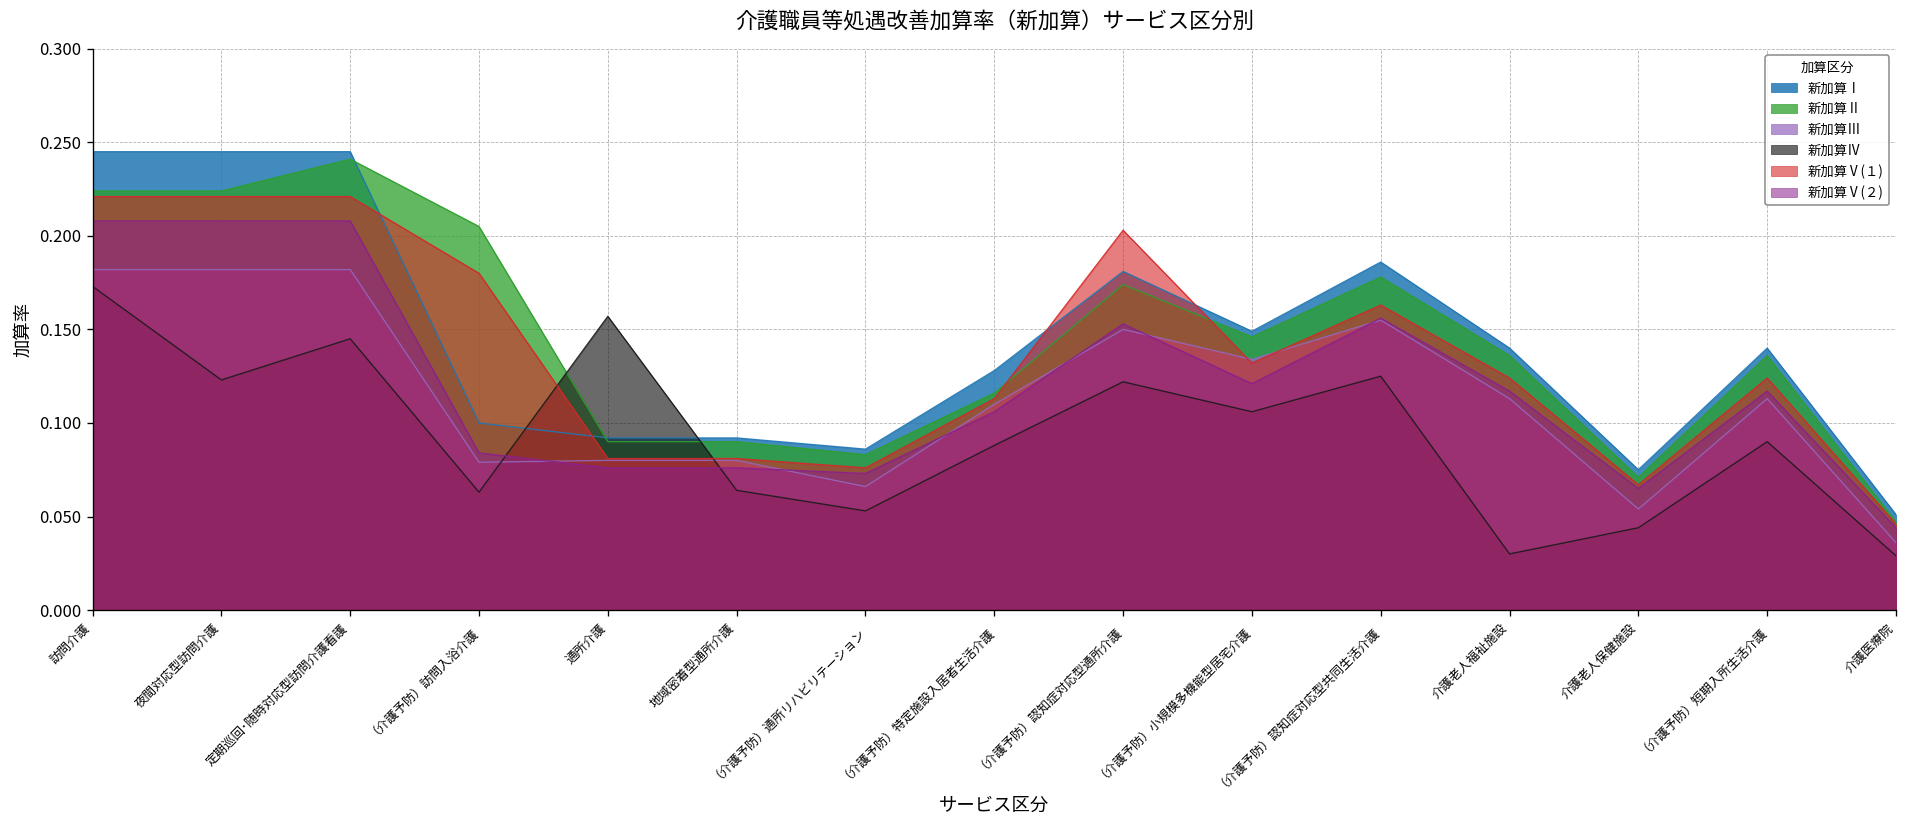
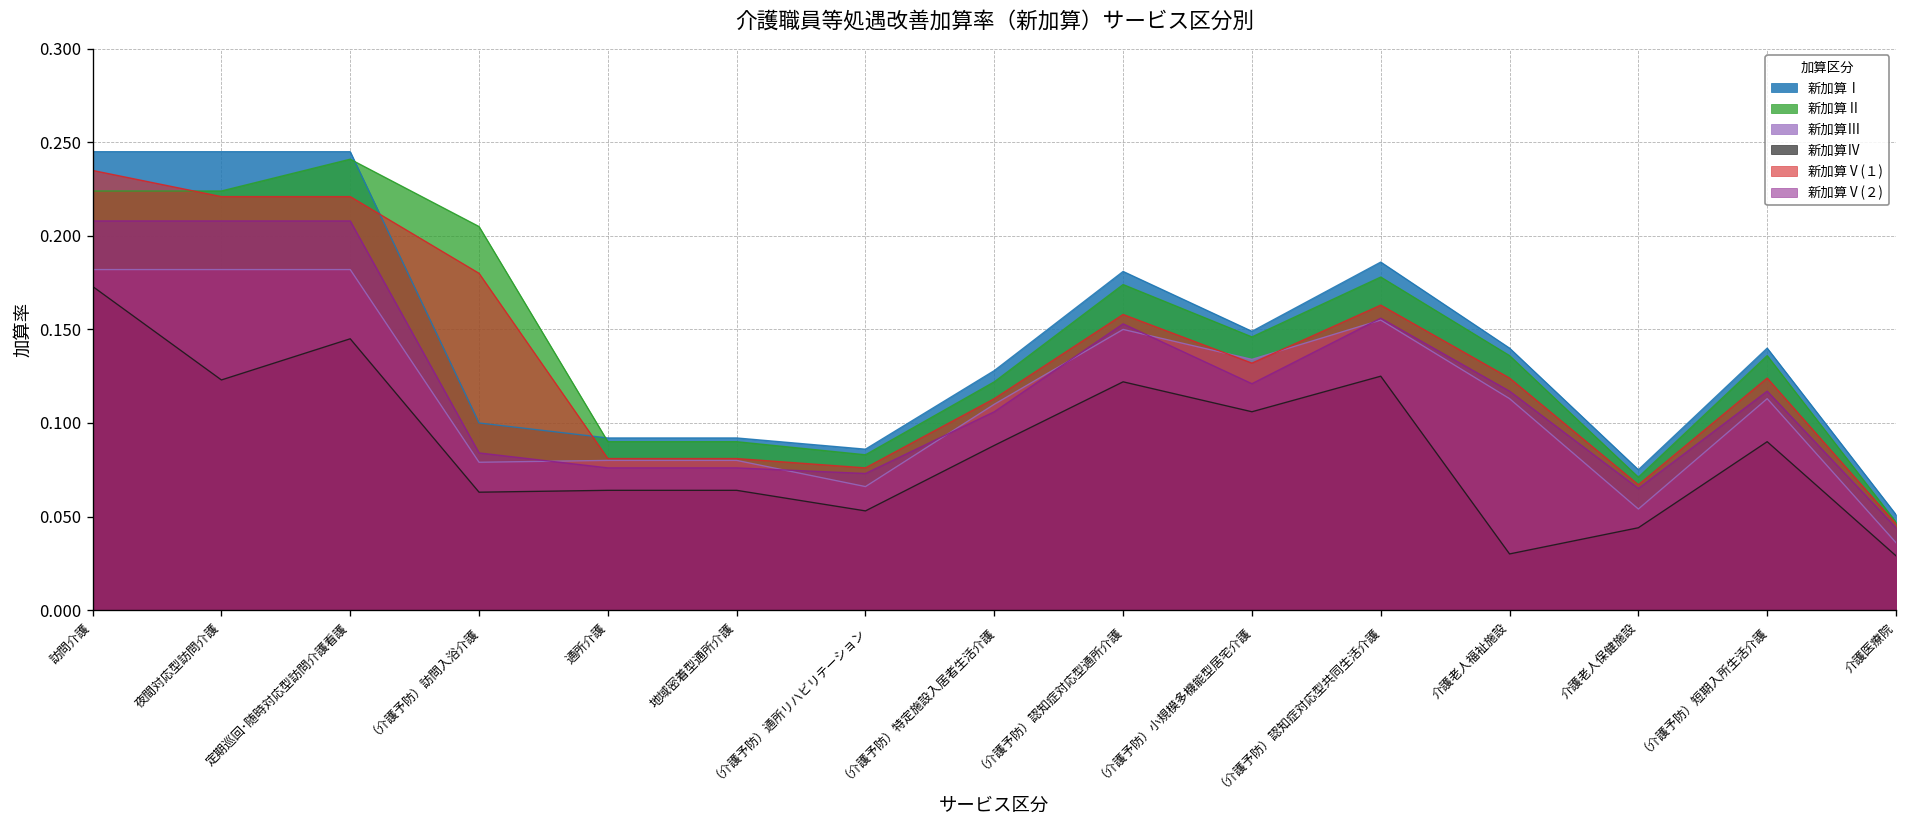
  {
    "新加算Ⅰ": {
      "訪問介護": 0.245,
      "夜間対応型訪問介護": 0.245,
      "定期巡回･随時対応型訪問介護看護": 0.245,
      "（介護予防）訪問入浴介護": 0.100,
      "通所介護": 0.092,
      "地域密着型通所介護": 0.092,
      "（介護予防）通所リハビリテーション": 0.086,
      "（介護予防）特定施設入居者生活介護": 0.128,
      "（介護予防）認知症対応型通所介護": 0.181,
      "（介護予防）小規模多機能型居宅介護": 0.149,
      "（介護予防）認知症対応型共同生活介護": 0.186,
      "介護老人福祉施設": 0.140,
      "介護老人保健施設": 0.075,
      "（介護予防）短期入所生活介護": 0.140,
      "介護医療院": 0.051
    },
    "新加算Ⅱ": {
      "訪問介護": 0.224,
      "夜間対応型訪問介護": 0.224,
      "定期巡回･随時対応型訪問介護看護": 0.241,
      "（介護予防）訪問入浴介護": 0.205,
      "通所介護": 0.090,
      "地域密着型通所介護": 0.090,
      "（介護予防）通所リハビリテーション": 0.083,
-     "（介護予防）特定施設入居者生活介護": 0.116,
+     "（介護予防）特定施設入居者生活介護": 0.122,
      "（介護予防）認知症対応型通所介護": 0.174,
      "（介護予防）小規模多機能型居宅介護": 0.146,
      "（介護予防）認知症対応型共同生活介護": 0.178,
      "介護老人福祉施設": 0.136,
      "介護老人保健施設": 0.071,
      "（介護予防）短期入所生活介護": 0.136
    },
    "新加算Ⅳ": {
      "訪問介護": 0.173,
      "夜間対応型訪問介護": 0.123,
      "定期巡回･随時対応型訪問介護看護": 0.145,
      "（介護予防）訪問入浴介護": 0.063,
-     "通所介護": 0.157,
+     "通所介護": 0.064,
      "地域密着型通所介護": 0.064,
      "（介護予防）通所リハビリテーション": 0.053,
      "（介護予防）特定施設入居者生活介護": 0.088,
      "（介護予防）認知症対応型通所介護": 0.122,
      "（介護予防）小規模多機能型居宅介護": 0.106,
      "（介護予防）認知症対応型共同生活介護": 0.125,
      "介護老人福祉施設": 0.030,
      "介護老人保健施設": 0.044,
      "（介護予防）短期入所生活介護": 0.090,
      "介護医療院": 0.029
    },
    "新加算Ⅴ(１)": {
-     "訪問介護": 0.221,
+     "訪問介護": 0.235,
      "夜間対応型訪問介護": 0.221,
      "定期巡回･随時対応型訪問介護看護": 0.221,
      "（介護予防）訪問入浴介護": 0.180,
      "（介護予防）通所リハビリテーション": 0.076,
      "（介護予防）特定施設入居者生活介護": 0.113,
-     "（介護予防）認知症対応型通所介護": 0.203,
+     "（介護予防）認知症対応型通所介護": 0.158,
      "（介護予防）小規模多機能型居宅介護": 0.132,
      "（介護予防）認知症対応型共同生活介護": 0.163,
      "介護老人福祉施設": 0.124,
      "介護老人保健施設": 0.067,
      "（介護予防）短期入所生活介護": 0.124
    }
  }
